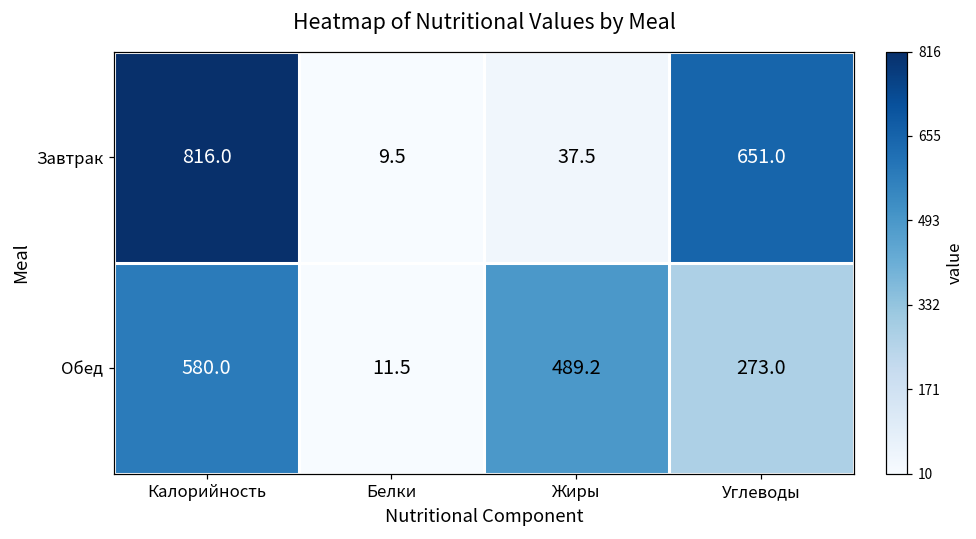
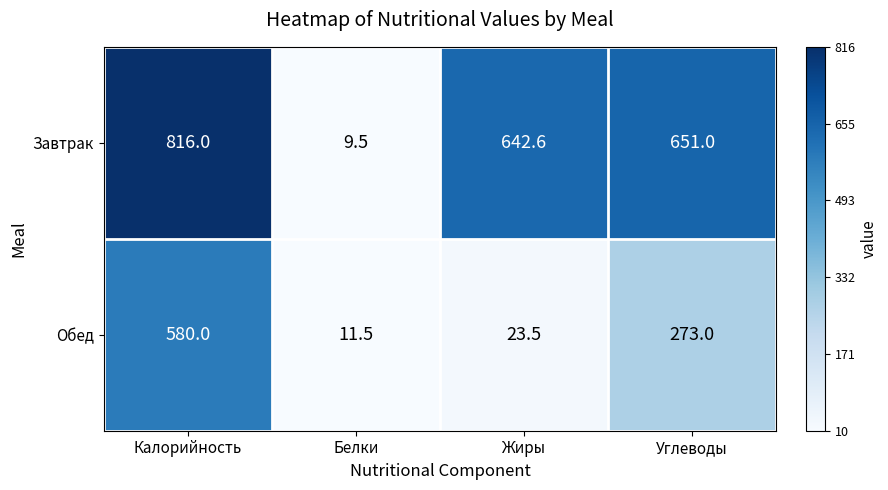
  {
    "Завтрак": {
      "Калорийность": 816.0,
      "Белки": 9.5,
-     "Жиры": 37.5,
+     "Жиры": 642.6,
      "Углеводы": 651.0
    },
    "Обед": {
      "Калорийность": 580.0,
      "Белки": 11.5,
-     "Жиры": 489.2,
+     "Жиры": 23.5,
      "Углеводы": 273.0
    }
  }
